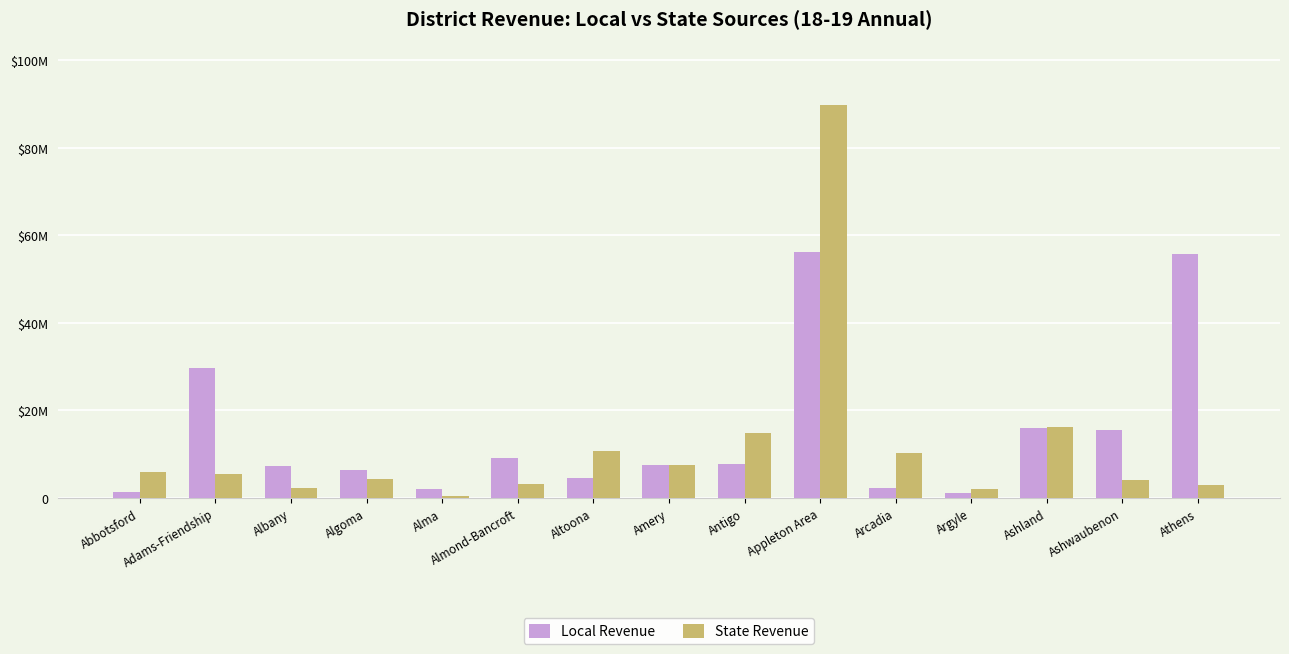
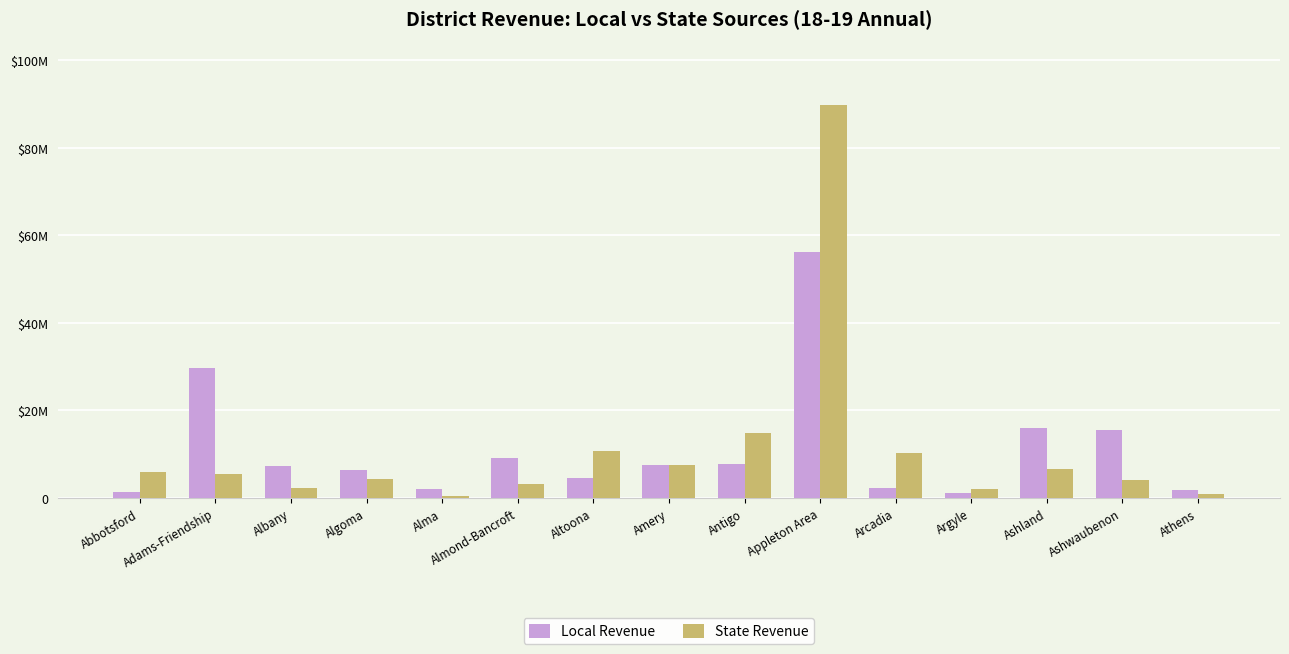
  {
    "Local Revenue": {
      "Abbotsford": "$1000000",
      "Adams-Friendship": "$30000000",
      "Albany": "$7000000",
      "Algoma": "$7000000",
      "Alma": "$2000000",
      "Almond-Bancroft": "$9000000",
      "Altoona": "$5000000",
      "Amery": "$8000000",
      "Antigo": "$8000000",
      "Appleton Area": "$56000000",
      "Arcadia": "$2000000",
      "Argyle": "$1000000",
      "Ashland": "$16000000",
      "Ashwaubenon": "$15000000",
-     "Athens": "$56000000"
+     "Athens": "$2000000"
    },
    "State Revenue": {
      "Abbotsford": "$6000000",
      "Adams-Friendship": "$6000000",
      "Albany": "$2000000",
      "Algoma": "$4000000",
      "Almond-Bancroft": "$3000000",
      "Altoona": "$11000000",
      "Amery": "$7000000",
      "Antigo": "$15000000",
      "Appleton Area": "$90000000",
      "Arcadia": "$10000000",
      "Argyle": "$2000000",
-     "Ashland": "$16000000",
+     "Ashland": "$7000000",
      "Ashwaubenon": "$4000000",
-     "Athens": "$3000000"
+     "Athens": "$1000000"
    }
  }
